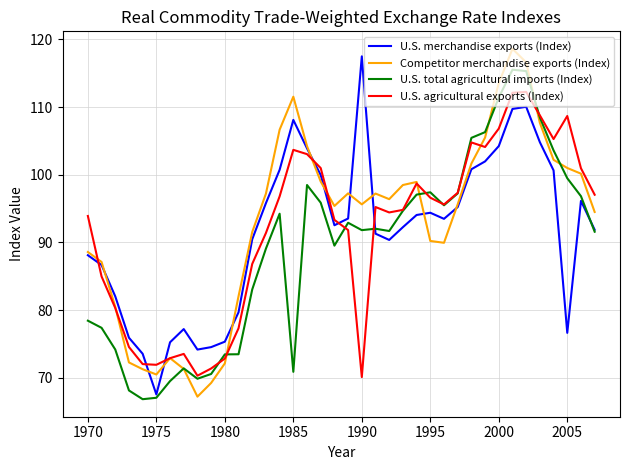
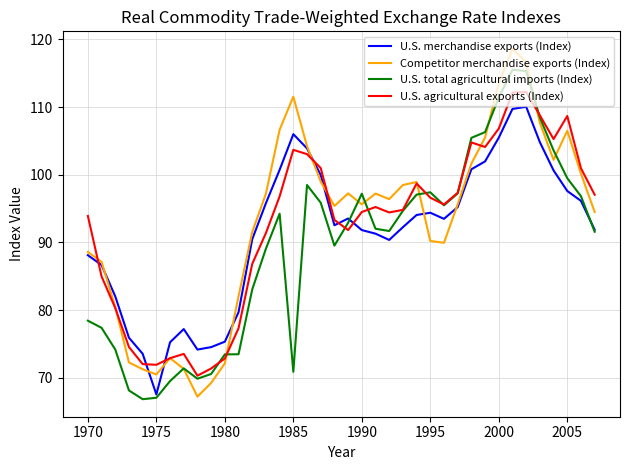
  {
    "U.S. merchandise exports (Index)": {
      "1970": 88,
      "1975": 68,
      "1980": 75,
-     "1985": 108,
-     "1990": 117,
+     "1985": 106,
+     "1990": 92,
      "1995": 94,
-     "2000": 104,
-     "2005": 77
+     "2000": 105,
+     "2005": 98
    },
    "Competitor merchandise exports (Index)": {
      "1970": 89,
      "1975": 70,
      "1980": 72,
      "1985": 112,
      "1990": 96,
      "1995": 90,
-     "2005": 101
+     "2005": 106
    },
    "U.S. total agricultural imports (Index)": {
      "1970": 78,
      "1975": 67,
      "1980": 73,
      "1985": 71,
-     "1990": 92,
+     "1990": 97,
      "1995": 97,
      "2005": 99
    },
    "U.S. agricultural exports (Index)": {
      "1970": 94,
      "1975": 72,
      "1980": 73,
      "1985": 104,
-     "1990": 70,
+     "1990": 95,
      "1995": 97,
      "2000": 107,
      "2005": 109
    }
  }
